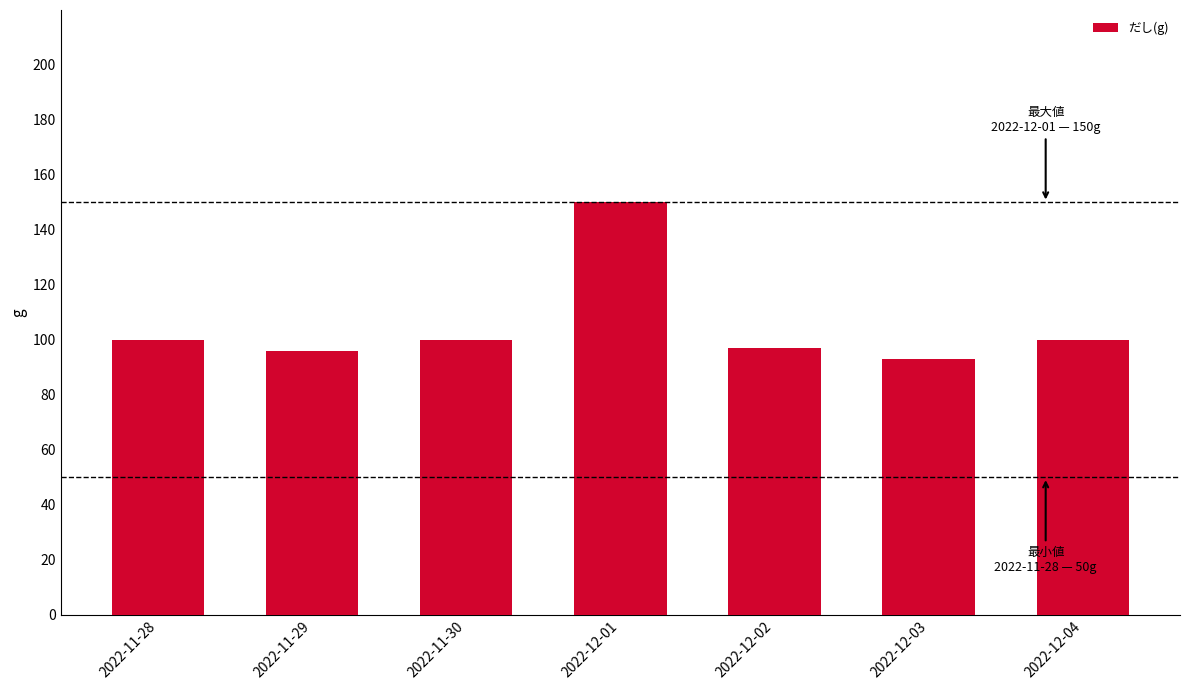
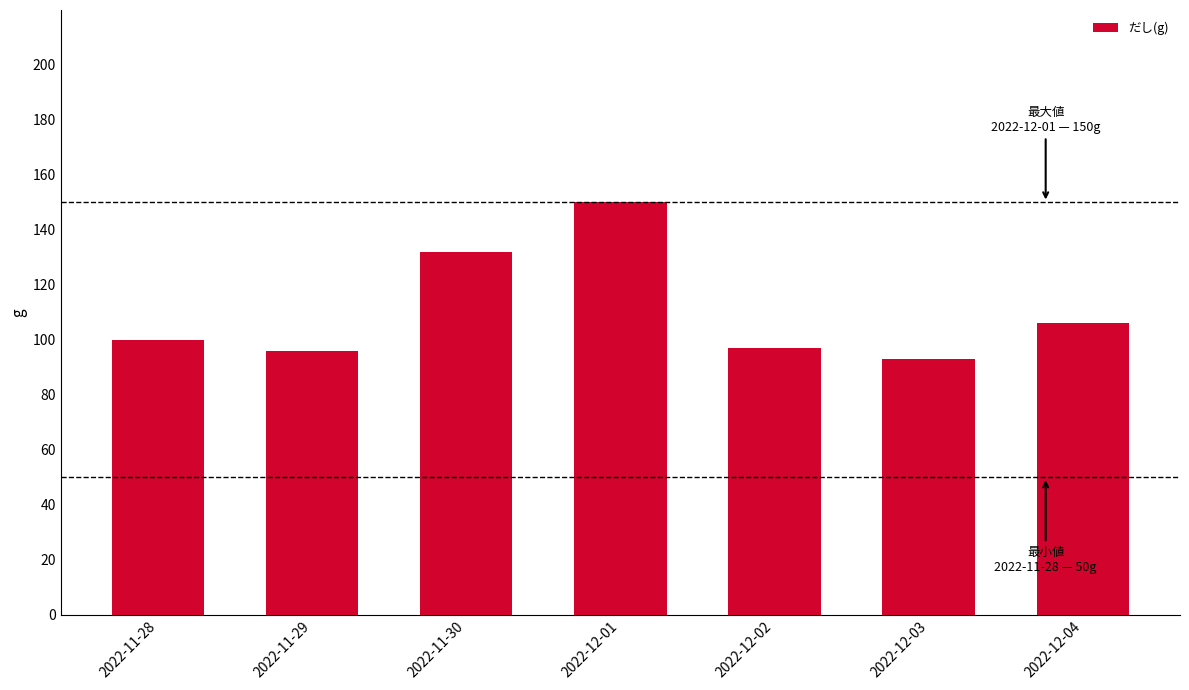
  {
    "2022-11-28": 100,
    "2022-11-29": 96,
-   "2022-11-30": 100,
+   "2022-11-30": 132,
    "2022-12-01": 150,
    "2022-12-02": 97,
    "2022-12-03": 93,
-   "2022-12-04": 100
+   "2022-12-04": 106
  }
